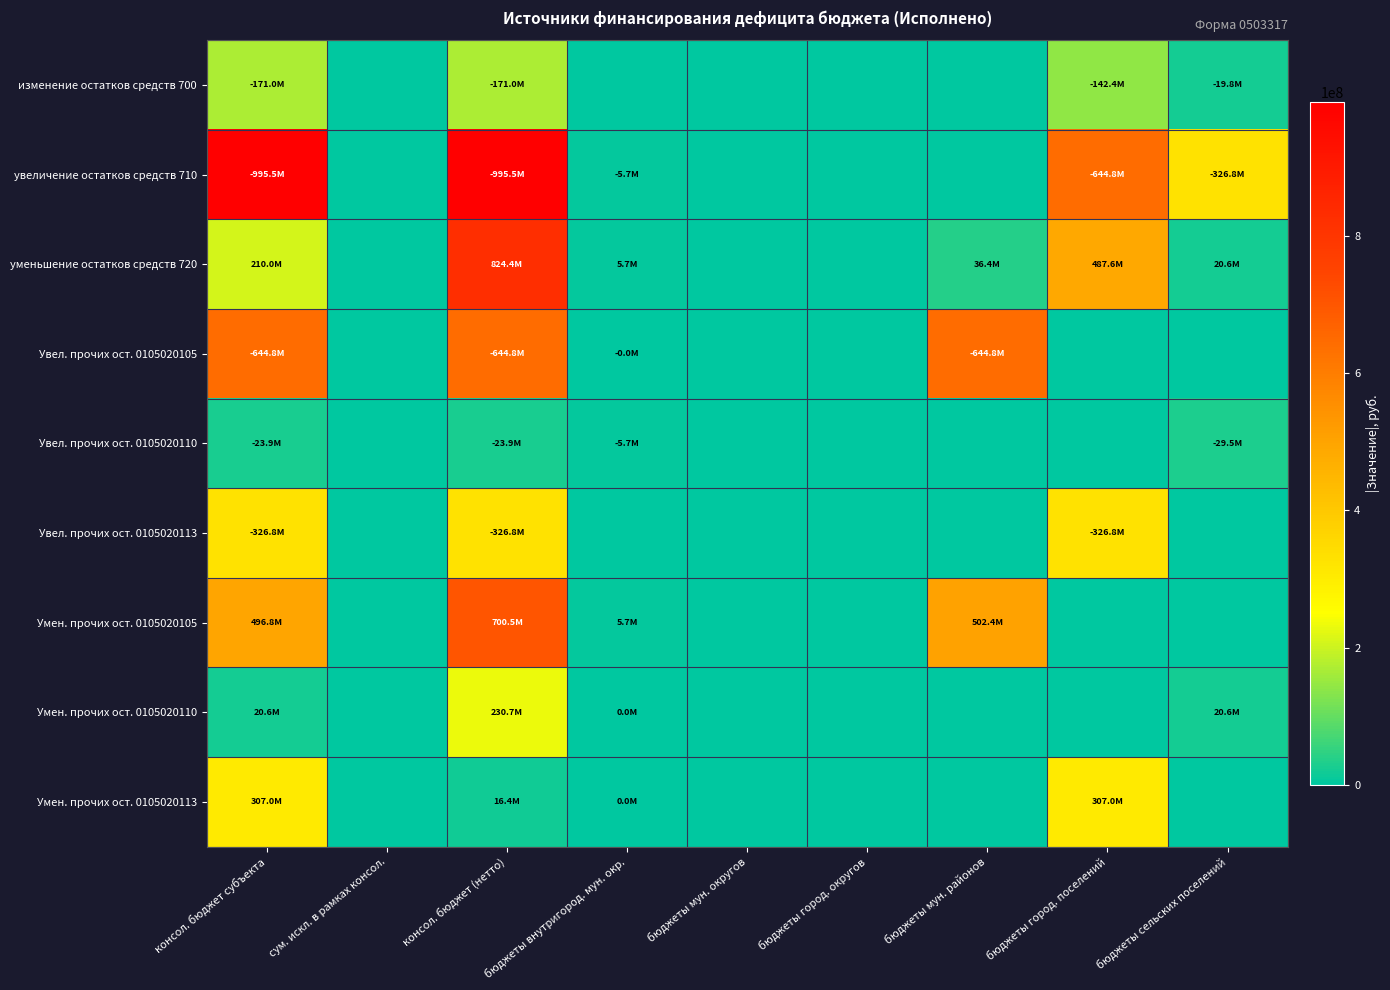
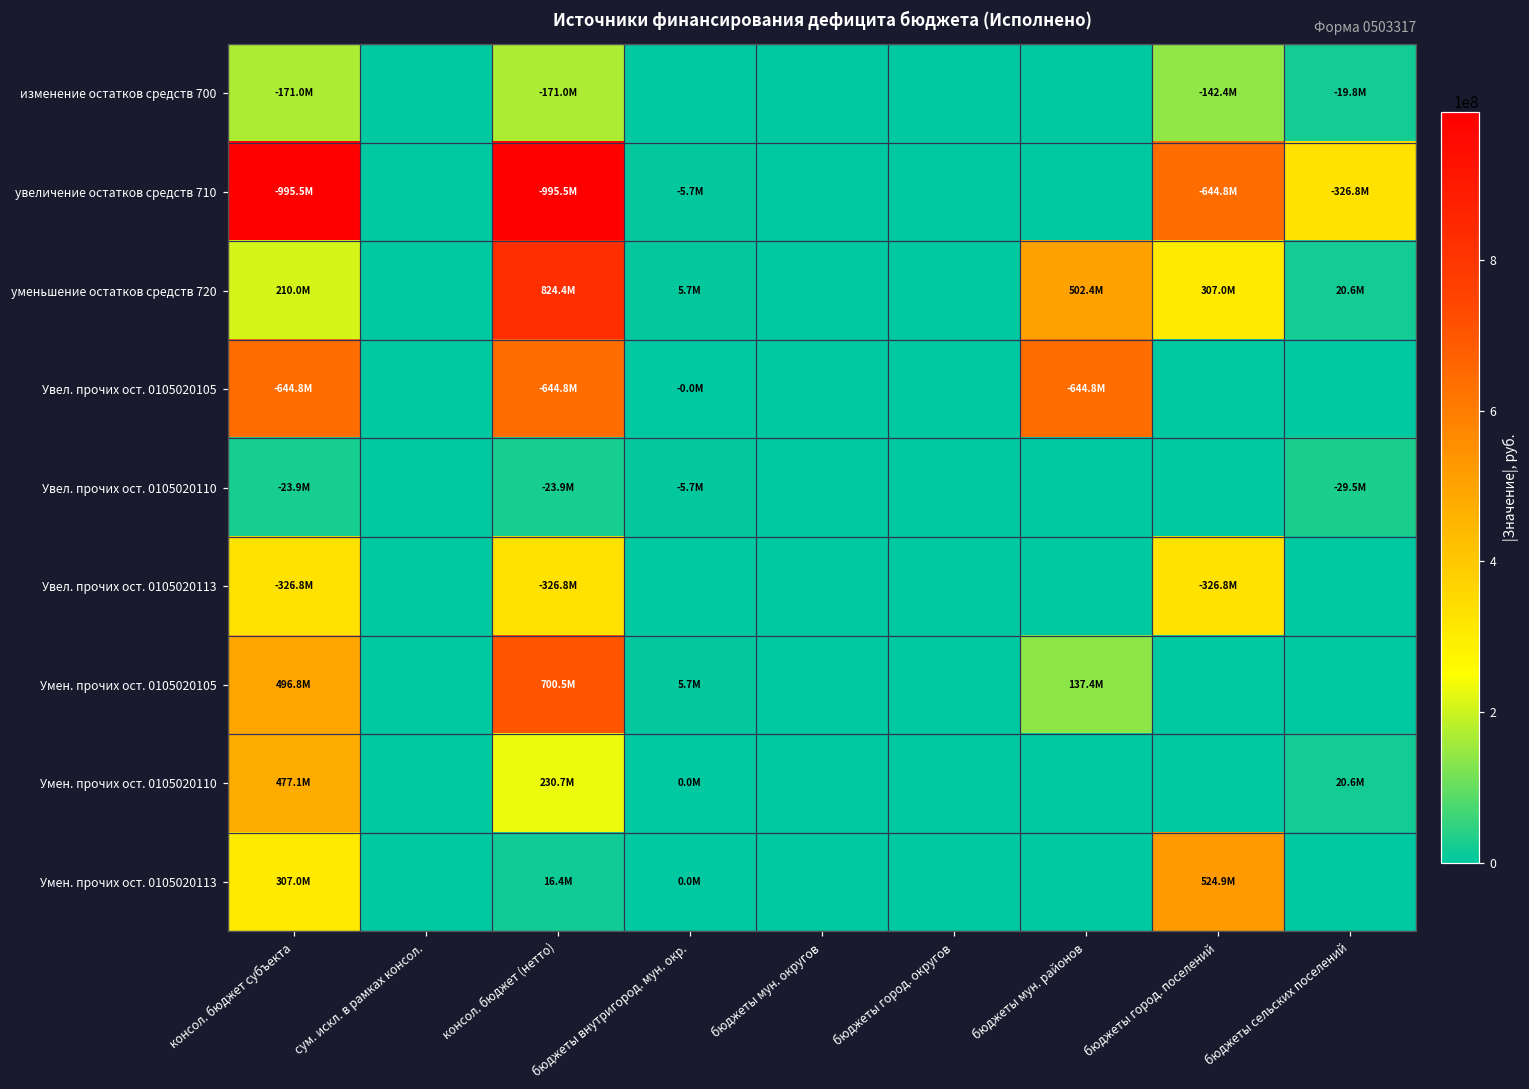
  {
    "изменение остатков средств 700": {
      "консол. бюджет субъекта": "-171.0M",
      "консол. бюджет (нетто)": "-171.0M",
      "бюджеты город. поселений": "-142.4M",
      "бюджеты сельских поселений": "-19.8M"
    },
    "увеличение остатков средств 710": {
      "консол. бюджет субъекта": "-995.5M",
      "консол. бюджет (нетто)": "-995.5M",
      "бюджеты внутригород. мун. окр.": "-5.7M",
      "бюджеты город. поселений": "-644.8M",
      "бюджеты сельских поселений": "-326.8M"
    },
    "уменьшение остатков средств 720": {
      "консол. бюджет субъекта": "210.0M",
      "консол. бюджет (нетто)": "824.4M",
      "бюджеты внутригород. мун. окр.": "5.7M",
-     "бюджеты мун. районов": "36.4M",
-     "бюджеты город. поселений": "487.6M",
+     "бюджеты мун. районов": "502.4M",
+     "бюджеты город. поселений": "307.0M",
      "бюджеты сельских поселений": "20.6M"
    },
    "Увел. прочих ост. 0105020105": {
      "консол. бюджет субъекта": "-644.8M",
      "консол. бюджет (нетто)": "-644.8M",
      "бюджеты внутригород. мун. окр.": "-0.0M",
      "бюджеты мун. районов": "-644.8M"
    },
    "Увел. прочих ост. 0105020110": {
      "консол. бюджет субъекта": "-23.9M",
      "консол. бюджет (нетто)": "-23.9M",
      "бюджеты внутригород. мун. окр.": "-5.7M",
      "бюджеты сельских поселений": "-29.5M"
    },
    "Увел. прочих ост. 0105020113": {
      "консол. бюджет субъекта": "-326.8M",
      "консол. бюджет (нетто)": "-326.8M",
      "бюджеты город. поселений": "-326.8M"
    },
    "Умен. прочих ост. 0105020105": {
      "консол. бюджет субъекта": "496.8M",
      "консол. бюджет (нетто)": "700.5M",
      "бюджеты внутригород. мун. окр.": "5.7M",
-     "бюджеты мун. районов": "502.4M"
+     "бюджеты мун. районов": "137.4M"
    },
    "Умен. прочих ост. 0105020110": {
-     "консол. бюджет субъекта": "20.6M",
+     "консол. бюджет субъекта": "477.1M",
      "консол. бюджет (нетто)": "230.7M",
      "бюджеты внутригород. мун. окр.": "0.0M",
      "бюджеты сельских поселений": "20.6M"
    },
    "Умен. прочих ост. 0105020113": {
      "консол. бюджет субъекта": "307.0M",
      "консол. бюджет (нетто)": "16.4M",
      "бюджеты внутригород. мун. окр.": "0.0M",
-     "бюджеты город. поселений": "307.0M"
+     "бюджеты город. поселений": "524.9M"
    }
  }
